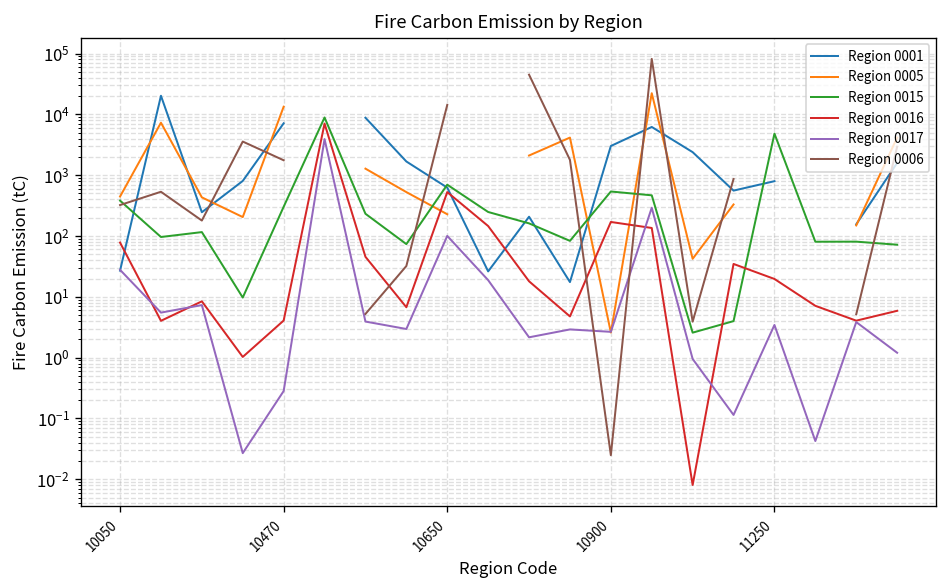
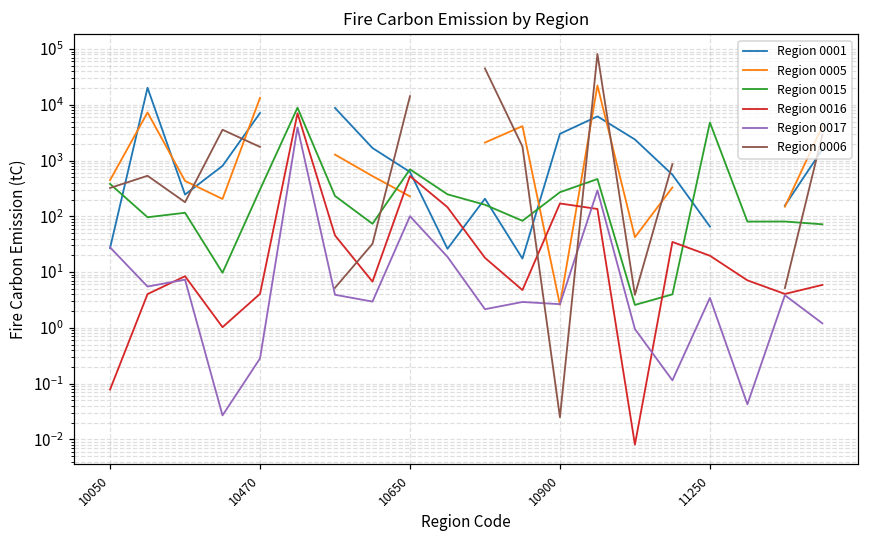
  {
    "Region 0001": {
      "10470": 7000,
      "10900": 3000,
-     "11250": 800
+     "11250": 70
    },
    "Region 0005": {
      "10050": 400,
      "10470": 13000,
      "10650": 200
    },
    "Region 0015": {
      "10050": 400,
      "10470": 300,
-     "10900": 500,
+     "10900": 300,
      "11250": 5000
    },
    "Region 0016": {
-     "10050": 80,
+     "10050": 0.08,
      "10470": 4,
      "10650": 500,
      "10900": 170,
      "11250": 20
    },
    "Region 0017": {
      "10470": 0.3,
      "10650": 100,
      "11250": 3
    },
    "Region 0006": {
      "10050": 300,
      "10470": 1800,
      "10650": 14000,
      "10900": 0.02
    }
  }
